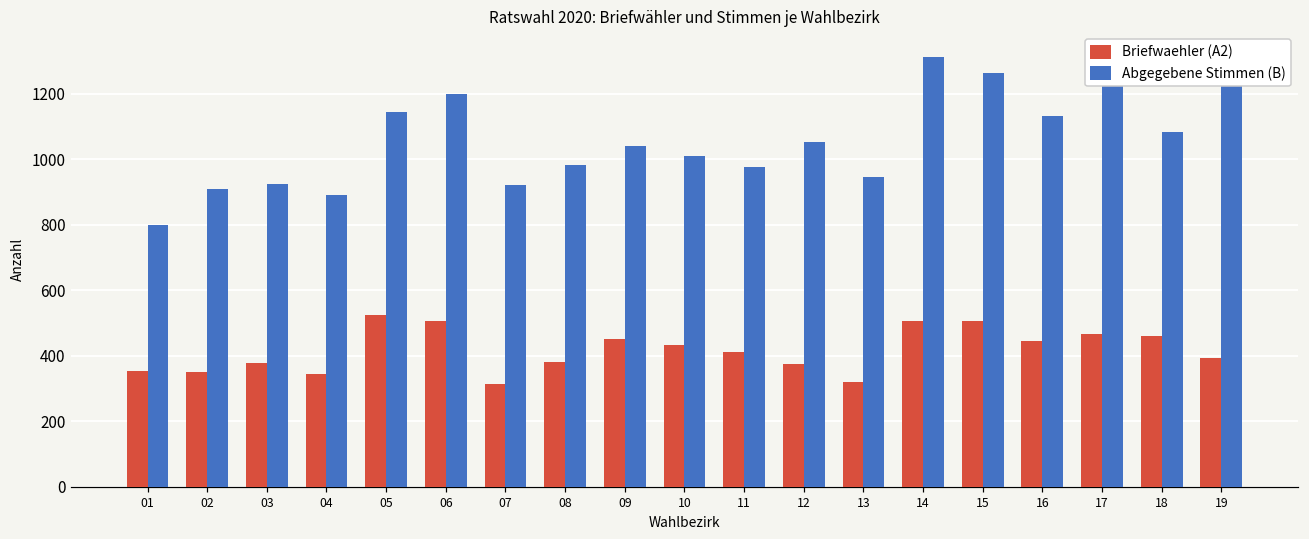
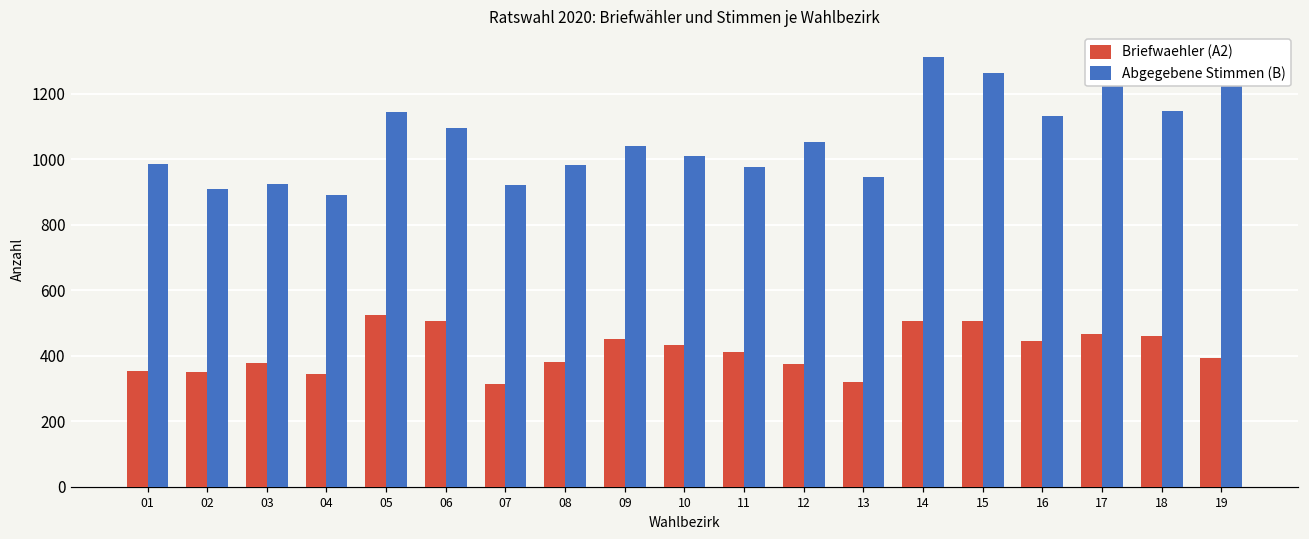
  {
    "Briefwaehler (A2)": {
      "01": 350,
      "02": 350,
      "03": 380,
      "04": 340,
      "05": 520,
      "06": 510,
      "07": 310,
      "08": 380,
      "09": 450,
      "10": 430,
      "11": 410,
      "12": 380,
      "13": 320,
      "14": 510,
      "15": 510,
      "16": 450,
      "17": 470,
      "18": 460,
      "19": 390
    },
    "Abgegebene Stimmen (B)": {
-     "01": 800,
+     "01": 990,
      "02": 910,
      "03": 930,
      "04": 890,
      "05": 1150,
-     "06": 1200,
+     "06": 1100,
      "07": 920,
      "08": 980,
      "09": 1040,
      "10": 1010,
      "11": 980,
      "12": 1050,
      "13": 950,
      "14": 1310,
      "15": 1260,
      "16": 1130,
-     "18": 1080
+     "18": 1150
    }
  }
